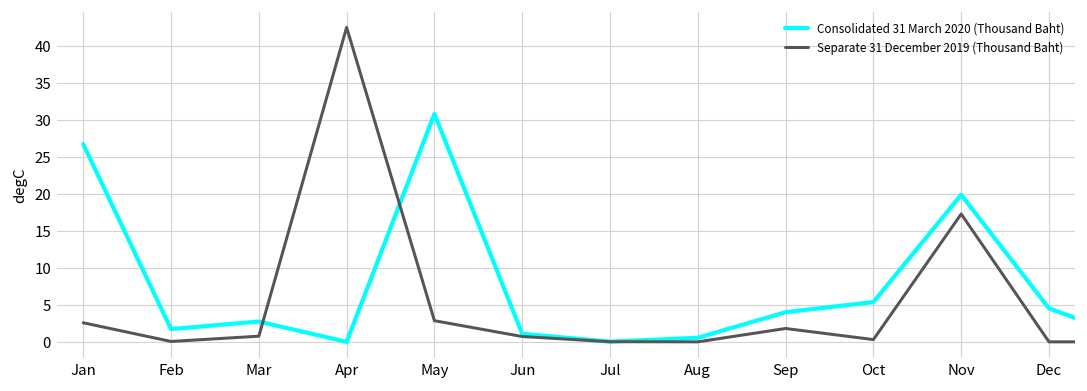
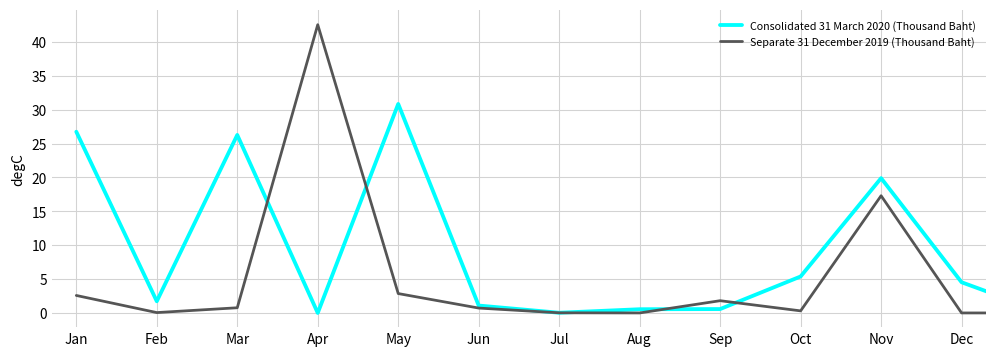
  {
    "Consolidated 31 March 2020 (Thousand Baht)": {
      "Jan": 27,
      "Feb": 2,
-     "Mar": 3,
+     "Mar": 26,
      "Apr": 0,
      "May": 31,
      "Aug": 1,
-     "Sep": 4,
+     "Sep": 1,
      "Oct": 5,
      "Nov": 20,
      "Dec": 5
    },
    "Separate 31 December 2019 (Thousand Baht)": {
      "Jan": 3,
      "Feb": 0,
      "Mar": 1,
      "Apr": 43,
      "May": 3,
      "Aug": 0,
      "Sep": 2,
      "Oct": 0,
      "Nov": 17,
      "Dec": 0
    }
  }
